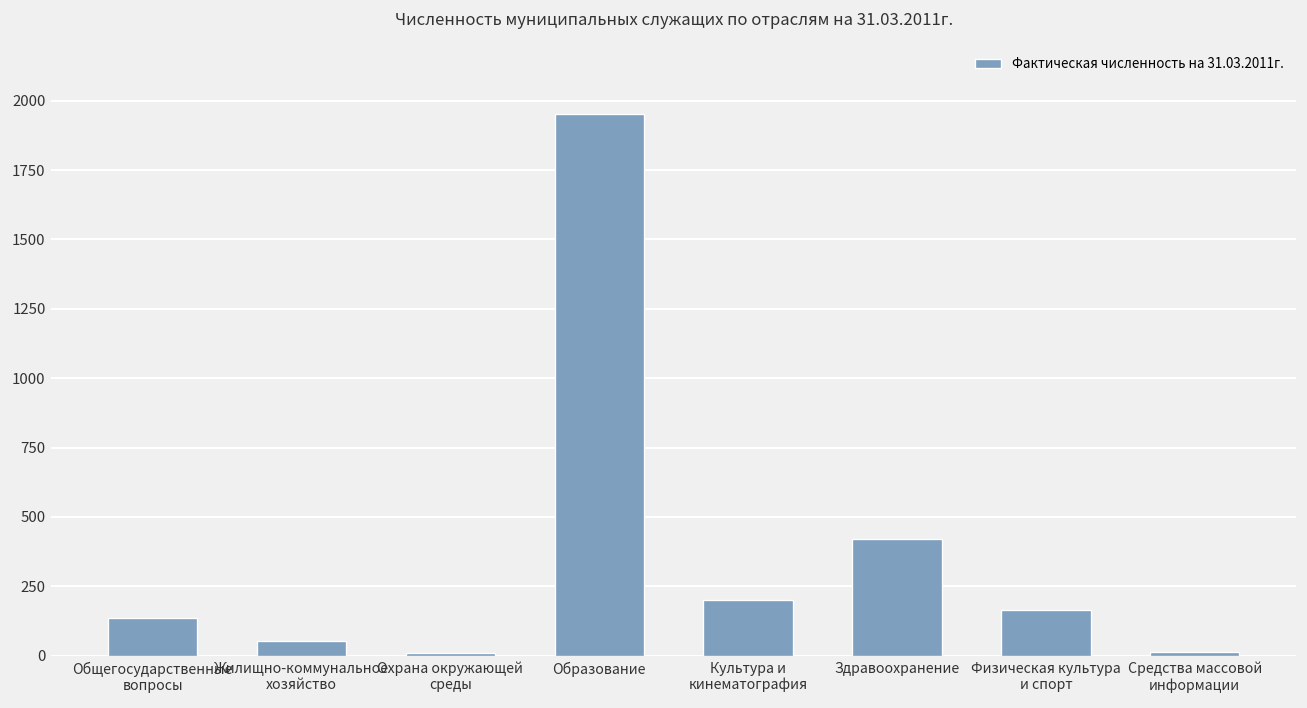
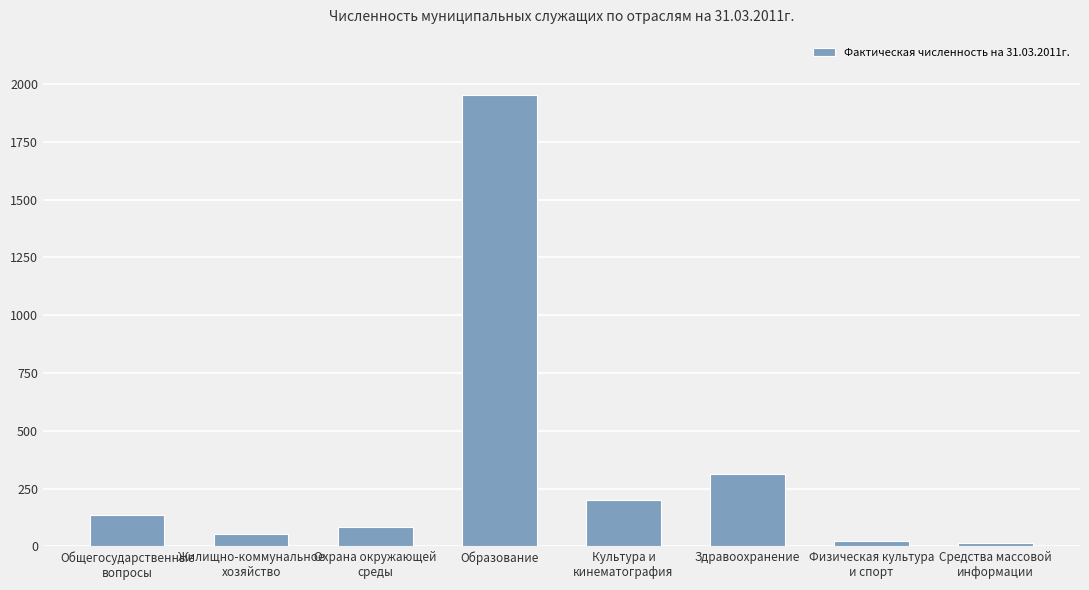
  {
    "Общегосударственные вопросы": 140,
    "Жилищно-коммунальное хозяйство": 50,
-   "Охрана окружающей среды": 10,
+   "Охрана окружающей среды": 80,
    "Образование": 1950,
    "Культура и кинематография": 200,
-   "Здравоохранение": 420,
-   "Физическая культура и спорт": 170,
+   "Здравоохранение": 310,
+   "Физическая культура и спорт": 20,
    "Средства массовой информации": 10
  }
